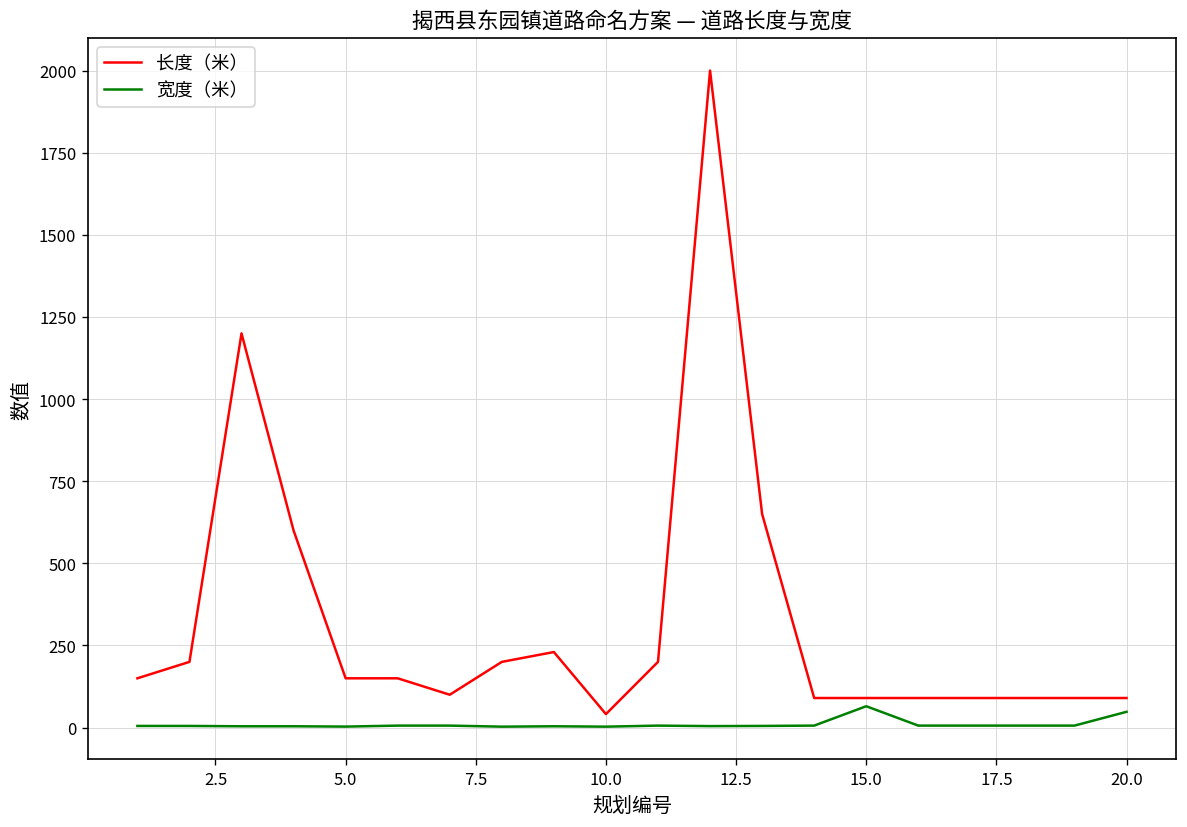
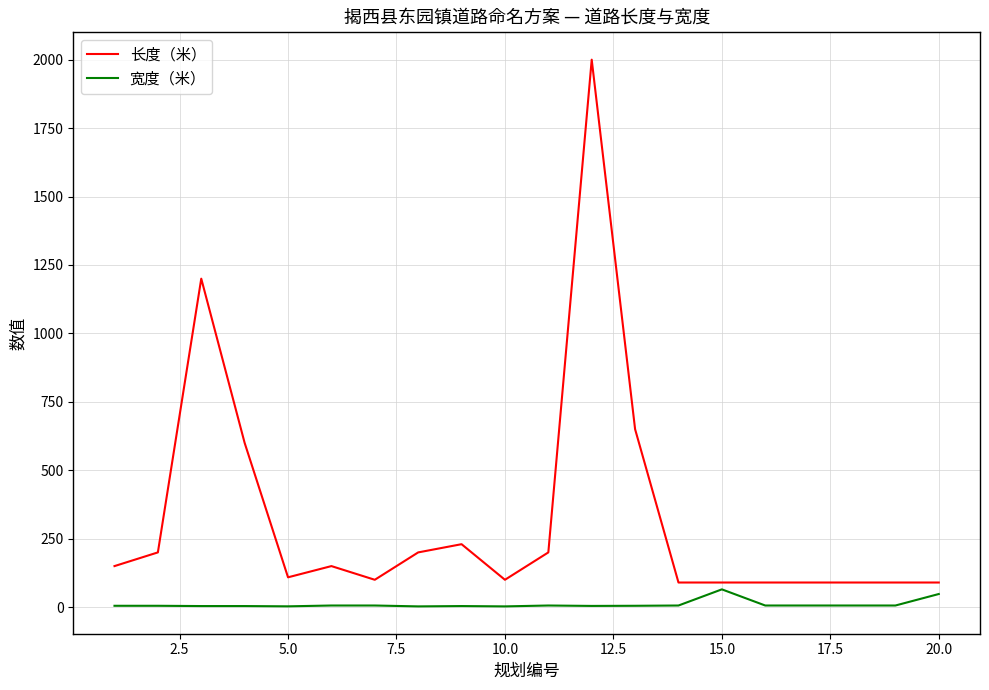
  {
    "长度（米）": {
-     "5.0": 150,
-     "10.0": 40,
+     "5.0": 110,
+     "10.0": 100,
      "15.0": 90,
      "20.0": 90
    },
    "宽度（米）": {
      "5.0": 0,
      "10.0": 0,
      "15.0": 70,
      "20.0": 50
    }
  }
